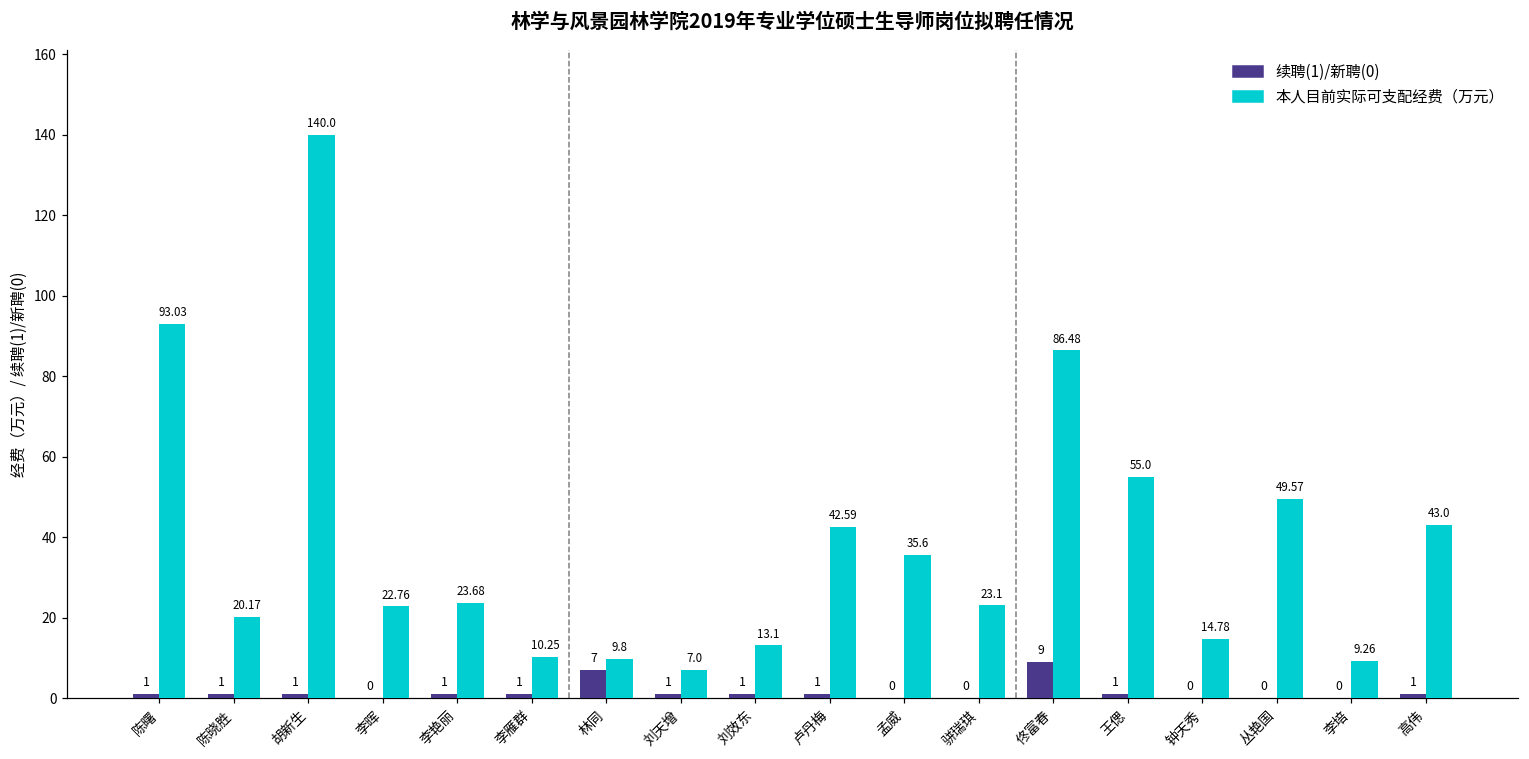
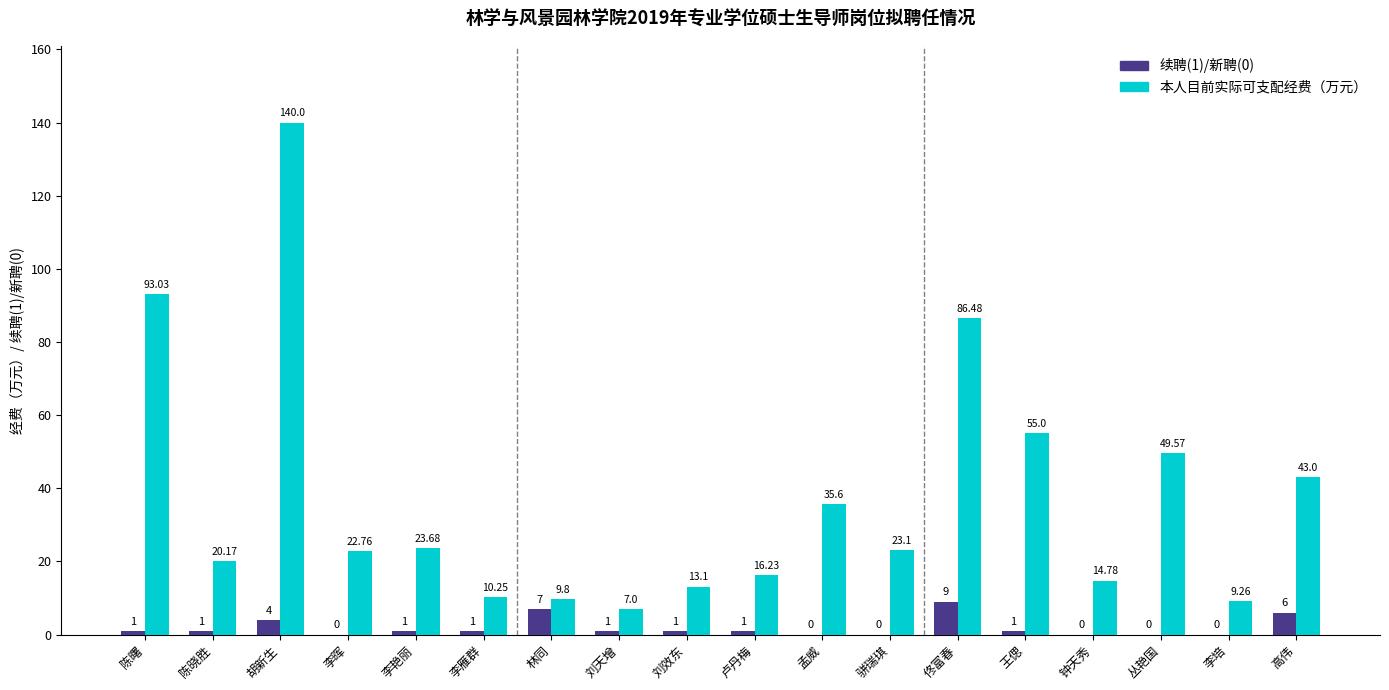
  {
    "续聘(1)/新聘(0)": {
      "陈曙": 1,
      "陈晓胜": 1,
-     "胡新生": 1,
+     "胡新生": 4,
      "李晖": 0,
      "李艳丽": 1,
      "李雁群": 1,
      "林同": 7,
      "刘天增": 1,
      "刘效东": 1,
      "卢丹梅": 1,
      "孟威": 0,
      "骈瑞琪": 0,
      "佟富春": 9,
      "王偲": 1,
      "钟天秀": 0,
      "丛艳国": 0,
      "李培": 0,
-     "高伟": 1
+     "高伟": 6
    },
    "本人目前实际可支配经费（万元）": {
      "陈曙": 93.03,
      "陈晓胜": 20.17,
      "胡新生": 140.0,
      "李晖": 22.76,
      "李艳丽": 23.68,
      "李雁群": 10.25,
      "林同": 9.8,
      "刘天增": 7.0,
      "刘效东": 13.1,
-     "卢丹梅": 42.59,
+     "卢丹梅": 16.23,
      "孟威": 35.6,
      "骈瑞琪": 23.1,
      "佟富春": 86.48,
      "王偲": 55.0,
      "钟天秀": 14.78,
      "丛艳国": 49.57,
      "李培": 9.26,
      "高伟": 43.0
    }
  }
